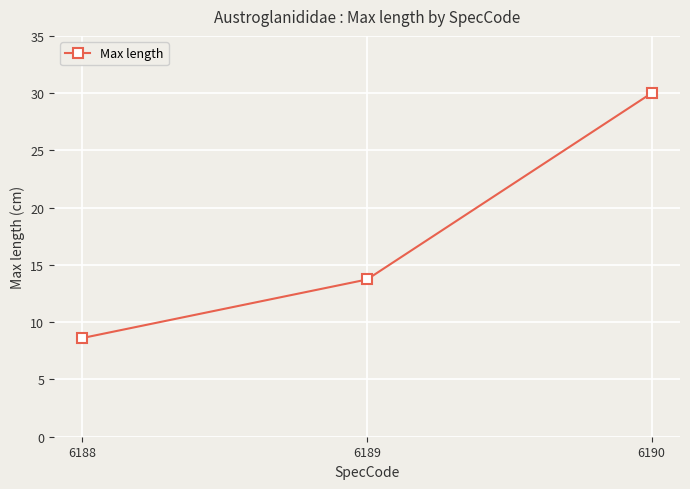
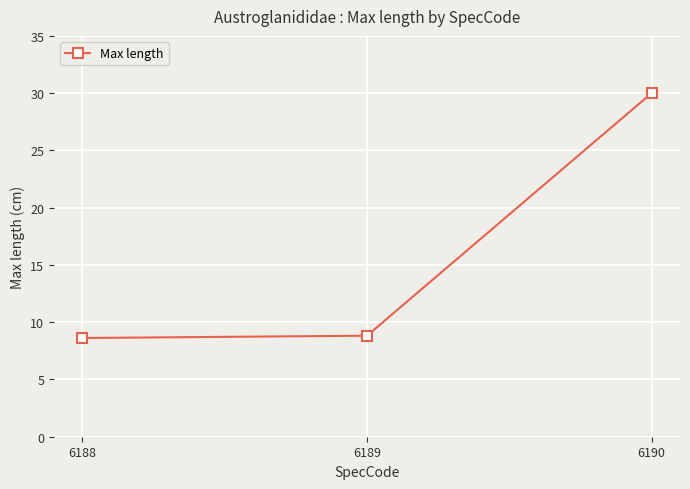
  {
    "6188": 8.6,
-   "6189": 13.7,
+   "6189": 8.8,
    "6190": 30.0
  }
